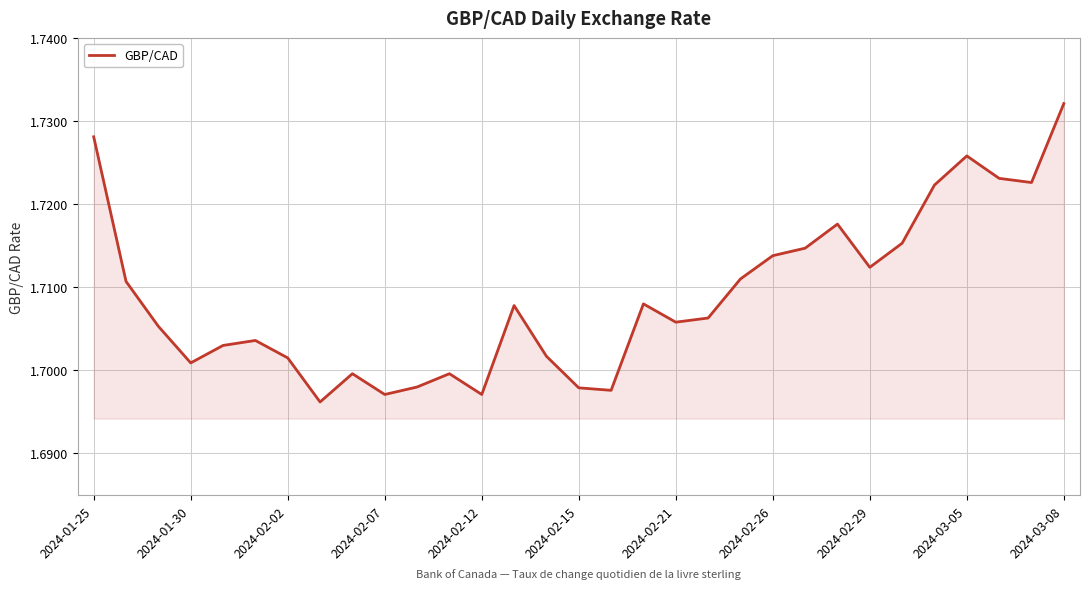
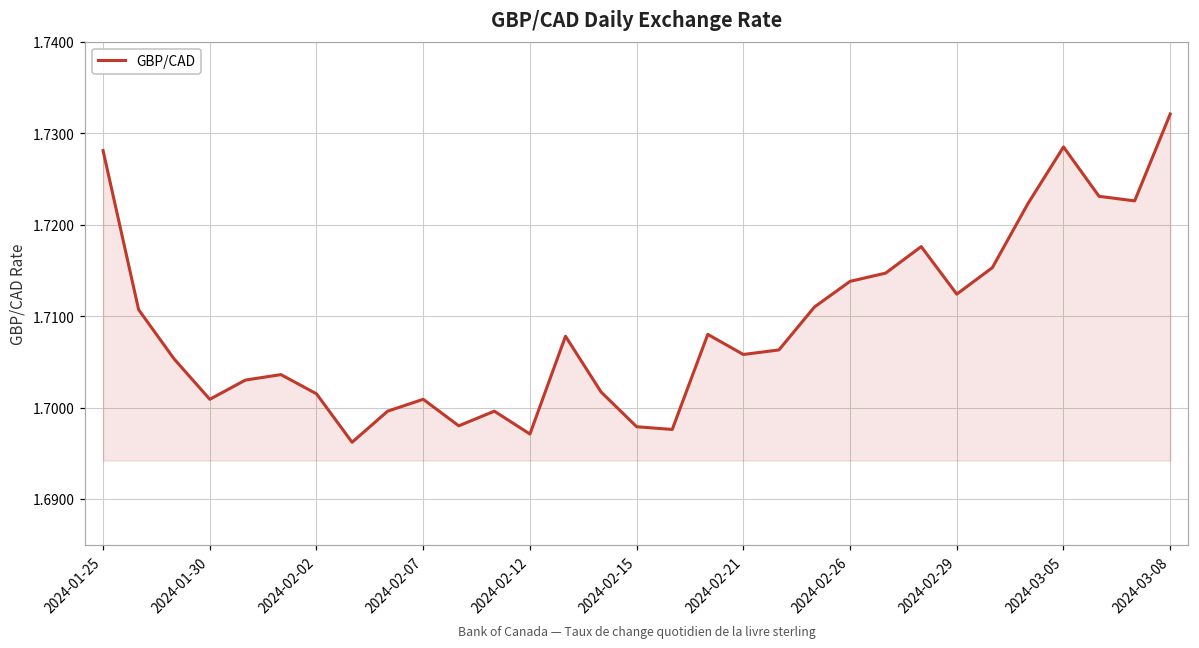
  {
    "2024-01-25": 1.728,
    "2024-01-30": 1.701,
    "2024-02-02": 1.702,
-   "2024-02-07": 1.697,
+   "2024-02-07": 1.701,
    "2024-02-12": 1.697,
    "2024-02-15": 1.698,
    "2024-02-21": 1.706,
    "2024-02-26": 1.714,
    "2024-02-29": 1.712,
-   "2024-03-05": 1.726,
+   "2024-03-05": 1.729,
    "2024-03-08": 1.732
  }
